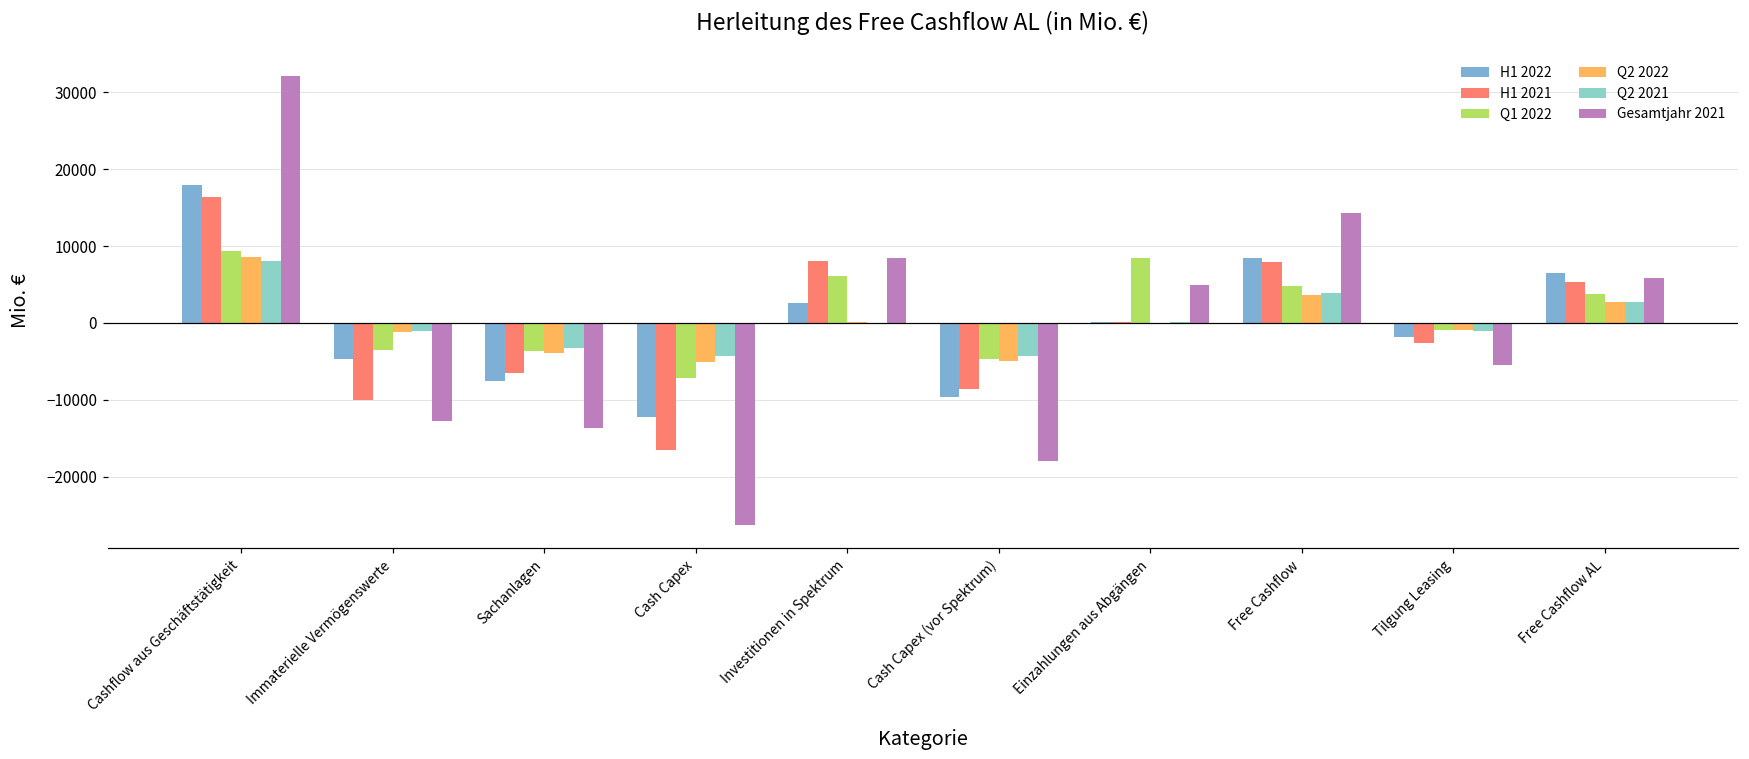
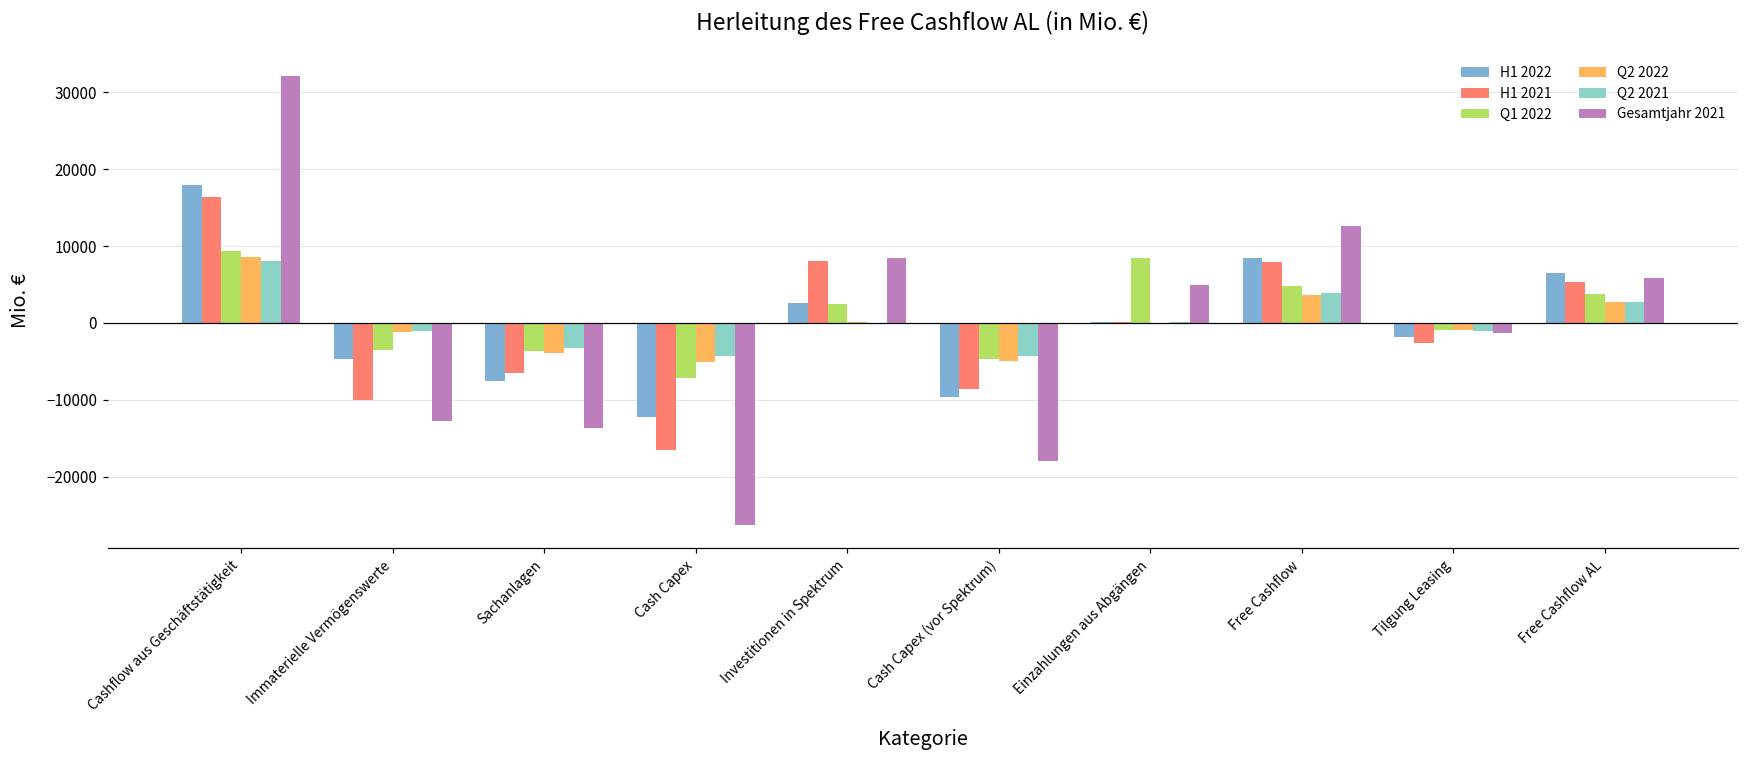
  {
    "Q1 2022": {
      "Cashflow aus Geschäftstätigkeit": 9000,
      "Immaterielle Vermögenswerte": -4000,
      "Sachanlagen": -4000,
      "Cash Capex": -7000,
-     "Investitionen in Spektrum": 6000,
+     "Investitionen in Spektrum": 3000,
      "Cash Capex (vor Spektrum)": -5000,
      "Einzahlungen aus Abgängen": 8000,
      "Free Cashflow": 5000,
      "Tilgung Leasing": -1000,
      "Free Cashflow AL": 4000
    },
    "Gesamtjahr 2021": {
      "Cashflow aus Geschäftstätigkeit": 32000,
      "Immaterielle Vermögenswerte": -13000,
      "Sachanlagen": -14000,
      "Cash Capex": -26000,
      "Investitionen in Spektrum": 8000,
      "Cash Capex (vor Spektrum)": -18000,
      "Einzahlungen aus Abgängen": 5000,
-     "Free Cashflow": 14000,
-     "Tilgung Leasing": -6000,
+     "Free Cashflow": 13000,
+     "Tilgung Leasing": -1000,
      "Free Cashflow AL": 6000
    }
  }
